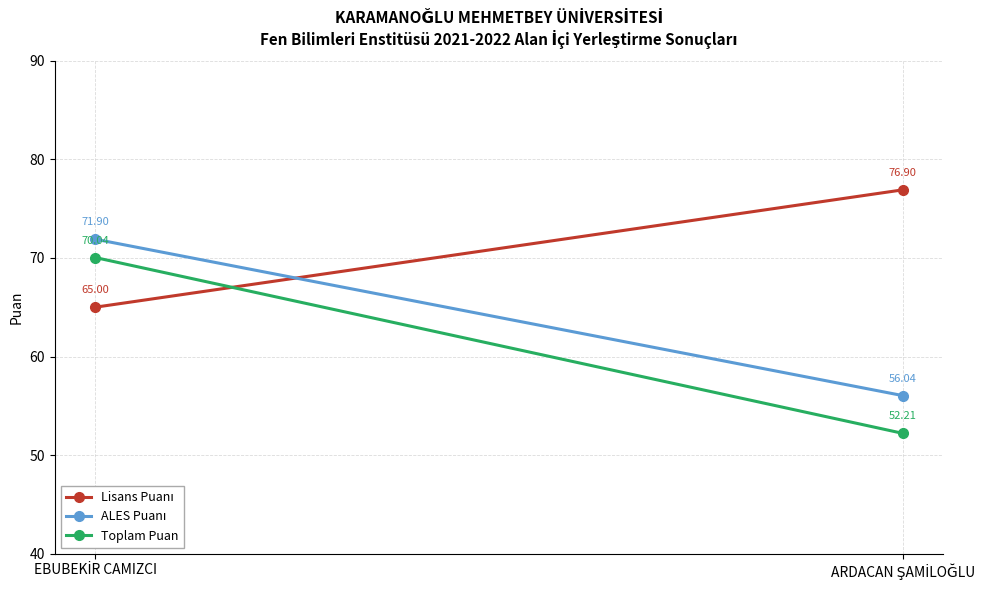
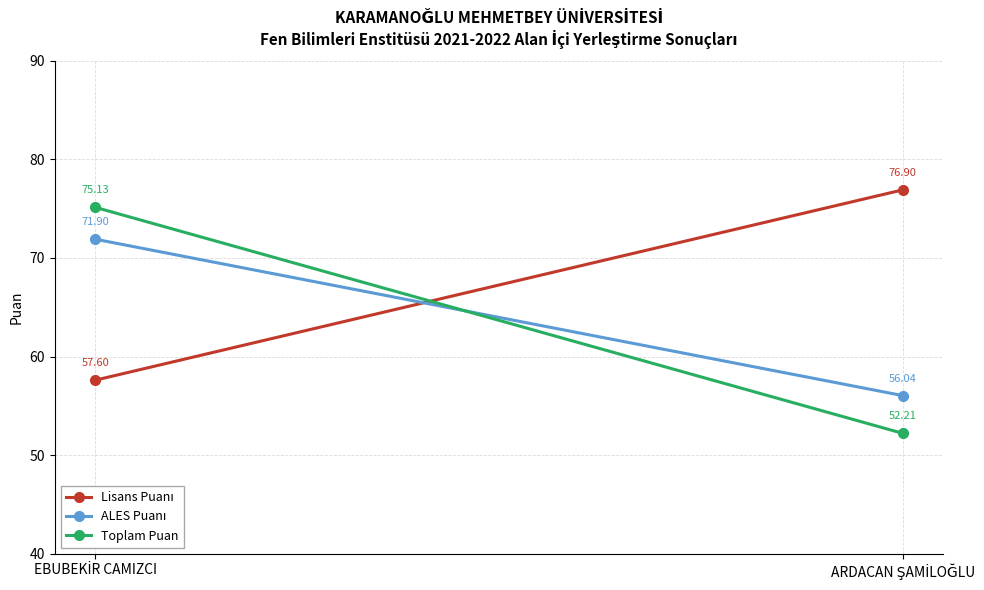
  {
    "Lisans Puanı": {
-     "EBUBEKİR CAMIZCI": 65.00,
+     "EBUBEKİR CAMIZCI": 57.60,
      "ARDACAN ŞAMİLOĞLU": 76.90
    },
    "ALES Puanı": {
      "EBUBEKİR CAMIZCI": 71.90,
      "ARDACAN ŞAMİLOĞLU": 56.04
    },
    "Toplam Puan": {
-     "EBUBEKİR CAMIZCI": 70.04,
+     "EBUBEKİR CAMIZCI": 75.13,
      "ARDACAN ŞAMİLOĞLU": 52.21
    }
  }
